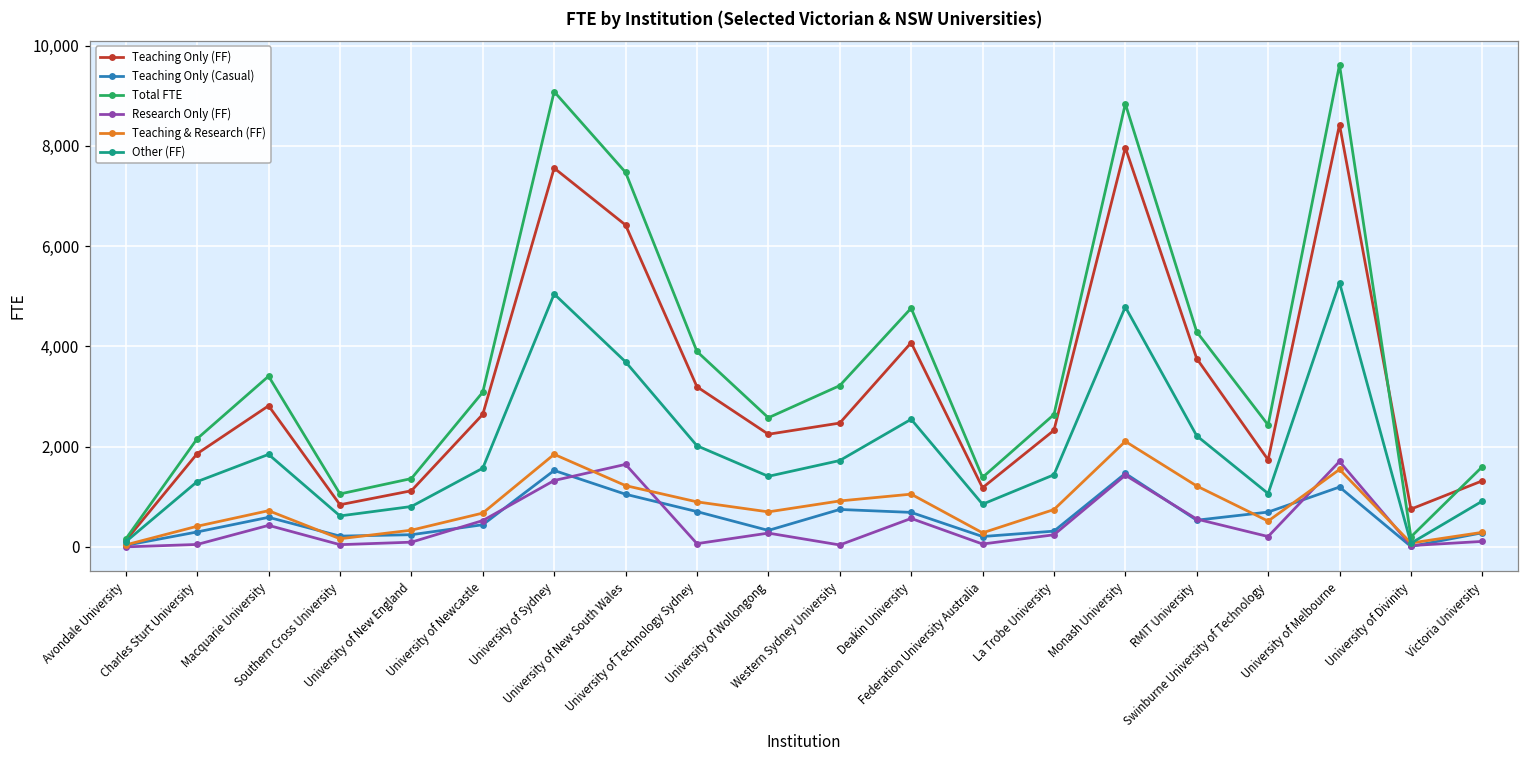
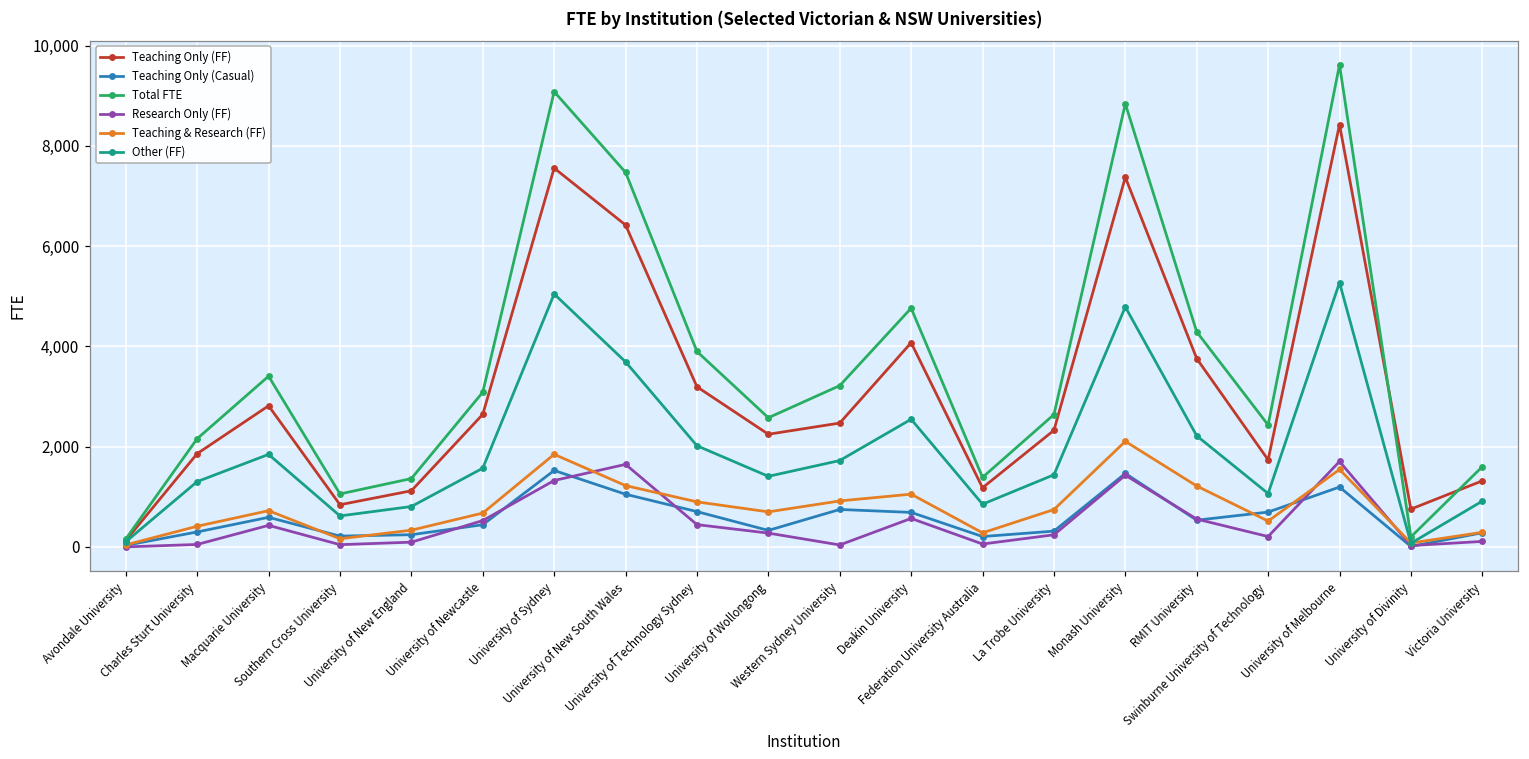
  {
    "Teaching Only (FF)": {
      "Charles Sturt University": "1,900",
      "Macquarie University": "2,800",
      "Southern Cross University": "800",
      "University of New England": "1,100",
      "University of Newcastle": "2,600",
      "University of Sydney": "7,600",
      "University of New South Wales": "6,400",
      "University of Technology Sydney": "3,200",
      "University of Wollongong": "2,200",
      "Western Sydney University": "2,500",
      "Deakin University": "4,100",
      "Federation University Australia": "1,200",
      "La Trobe University": "2,300",
-     "Monash University": "8,000",
+     "Monash University": "7,400",
      "RMIT University": "3,800",
      "Swinburne University of Technology": "1,700",
      "University of Melbourne": "8,400",
      "University of Divinity": "800",
      "Victoria University": "1,300"
    },
    "Teaching Only (Casual)": {
      "Charles Sturt University": "300",
      "Macquarie University": "600",
      "University of New England": "200",
      "University of Newcastle": "400",
      "University of Sydney": "1,500",
      "University of New South Wales": "1,100",
      "University of Technology Sydney": "700",
      "Western Sydney University": "700",
      "Deakin University": "700",
      "Federation University Australia": "200",
      "La Trobe University": "300",
      "Swinburne University of Technology": "700",
      "University of Melbourne": "1,200"
    },
    "Research Only (FF)": {
      "Charles Sturt University": "0",
      "Macquarie University": "400",
      "Southern Cross University": "0",
      "University of New England": "100",
      "University of Newcastle": "500",
      "University of Sydney": "1,300",
      "University of New South Wales": "1,600",
-     "University of Technology Sydney": "100",
+     "University of Technology Sydney": "400",
      "Western Sydney University": "0",
      "Deakin University": "600",
      "Federation University Australia": "100",
      "La Trobe University": "200",
      "Swinburne University of Technology": "200",
      "University of Melbourne": "1,700",
      "Victoria University": "100"
    },
    "Teaching & Research (FF)": {
      "Charles Sturt University": "400",
      "Macquarie University": "700",
      "University of New England": "300",
      "University of Newcastle": "700",
      "University of Sydney": "1,800",
      "University of New South Wales": "1,200",
      "University of Technology Sydney": "900",
      "University of Wollongong": "700",
      "Western Sydney University": "900",
      "Deakin University": "1,100",
      "Federation University Australia": "300",
      "La Trobe University": "700",
      "Monash University": "2,100",
      "RMIT University": "1,200",
      "Swinburne University of Technology": "500",
      "University of Melbourne": "1,500"
    }
  }
